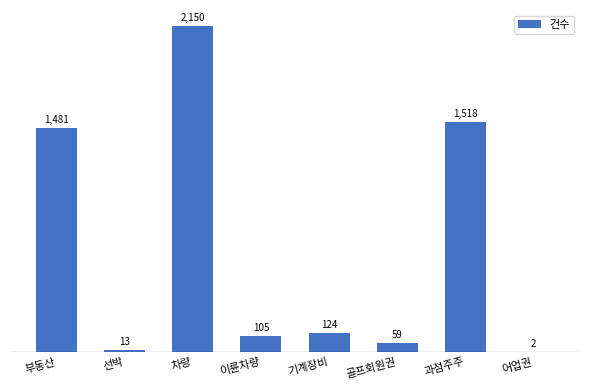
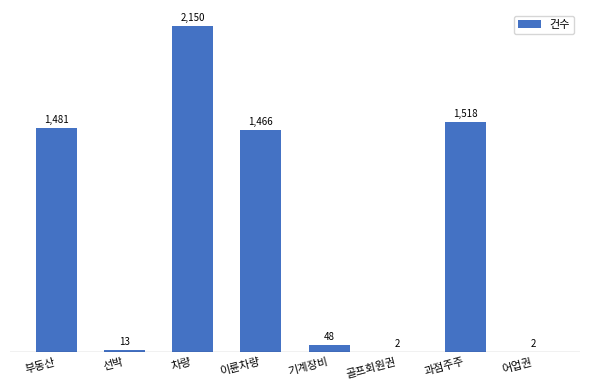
  {
    "부동산": "1,481",
    "선박": "13",
    "차량": "2,150",
-   "이륜차량": "105",
-   "기계장비": "124",
-   "골프회원권": "59",
+   "이륜차량": "1,466",
+   "기계장비": "48",
+   "골프회원권": "2",
    "과점주주": "1,518",
    "어업권": "2"
  }
